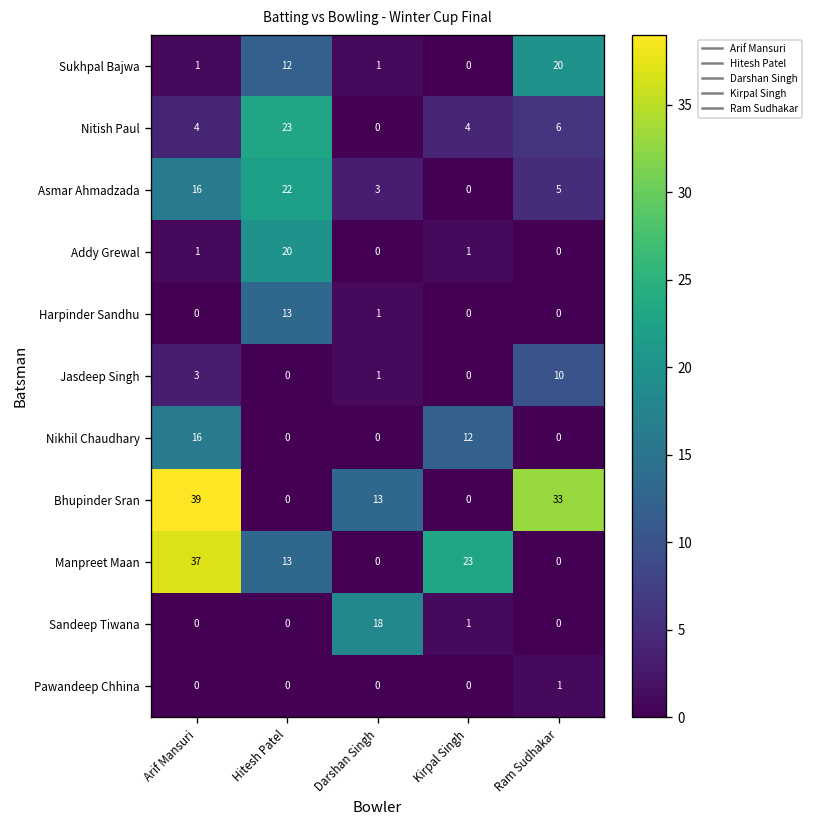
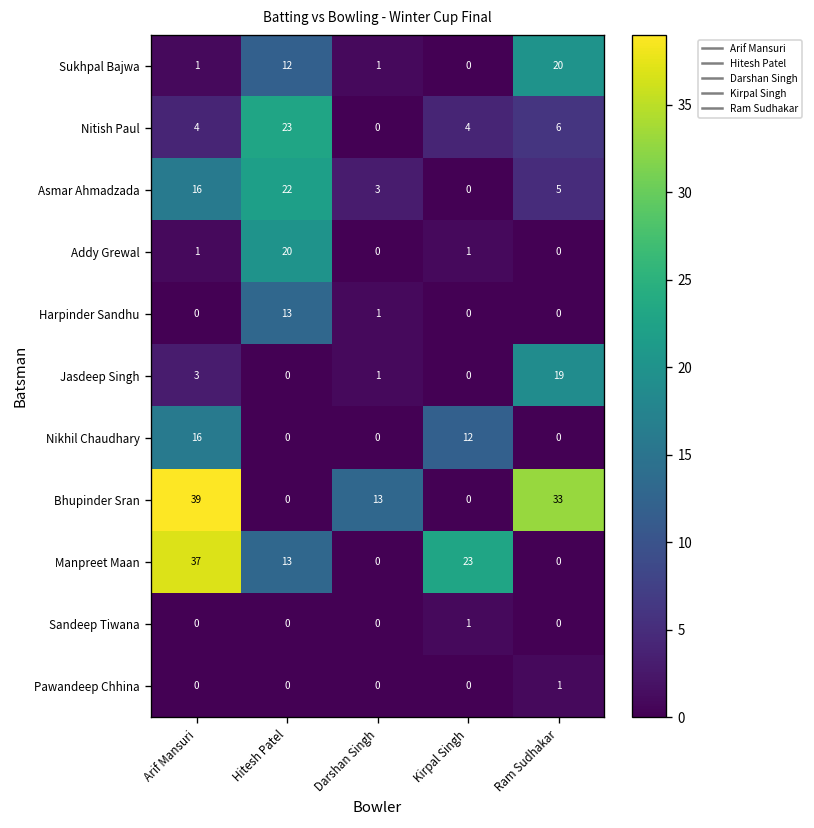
  {
    "Sukhpal Bajwa": {
      "Arif Mansuri": 1,
      "Hitesh Patel": 12,
      "Darshan Singh": 1,
      "Kirpal Singh": 0,
      "Ram Sudhakar": 20
    },
    "Nitish Paul": {
      "Arif Mansuri": 4,
      "Hitesh Patel": 23,
      "Darshan Singh": 0,
      "Kirpal Singh": 4,
      "Ram Sudhakar": 6
    },
    "Asmar Ahmadzada": {
      "Arif Mansuri": 16,
      "Hitesh Patel": 22,
      "Darshan Singh": 3,
      "Kirpal Singh": 0,
      "Ram Sudhakar": 5
    },
    "Addy Grewal": {
      "Arif Mansuri": 1,
      "Hitesh Patel": 20,
      "Darshan Singh": 0,
      "Kirpal Singh": 1,
      "Ram Sudhakar": 0
    },
    "Harpinder Sandhu": {
      "Arif Mansuri": 0,
      "Hitesh Patel": 13,
      "Darshan Singh": 1,
      "Kirpal Singh": 0,
      "Ram Sudhakar": 0
    },
    "Jasdeep Singh": {
      "Arif Mansuri": 3,
      "Hitesh Patel": 0,
      "Darshan Singh": 1,
      "Kirpal Singh": 0,
-     "Ram Sudhakar": 10
+     "Ram Sudhakar": 19
    },
    "Nikhil Chaudhary": {
      "Arif Mansuri": 16,
      "Hitesh Patel": 0,
      "Darshan Singh": 0,
      "Kirpal Singh": 12,
      "Ram Sudhakar": 0
    },
    "Bhupinder Sran": {
      "Arif Mansuri": 39,
      "Hitesh Patel": 0,
      "Darshan Singh": 13,
      "Kirpal Singh": 0,
      "Ram Sudhakar": 33
    },
    "Manpreet Maan": {
      "Arif Mansuri": 37,
      "Hitesh Patel": 13,
      "Darshan Singh": 0,
      "Kirpal Singh": 23,
      "Ram Sudhakar": 0
    },
    "Sandeep Tiwana": {
      "Arif Mansuri": 0,
      "Hitesh Patel": 0,
-     "Darshan Singh": 18,
+     "Darshan Singh": 0,
      "Kirpal Singh": 1,
      "Ram Sudhakar": 0
    },
    "Pawandeep Chhina": {
      "Arif Mansuri": 0,
      "Hitesh Patel": 0,
      "Darshan Singh": 0,
      "Kirpal Singh": 0,
      "Ram Sudhakar": 1
    }
  }
